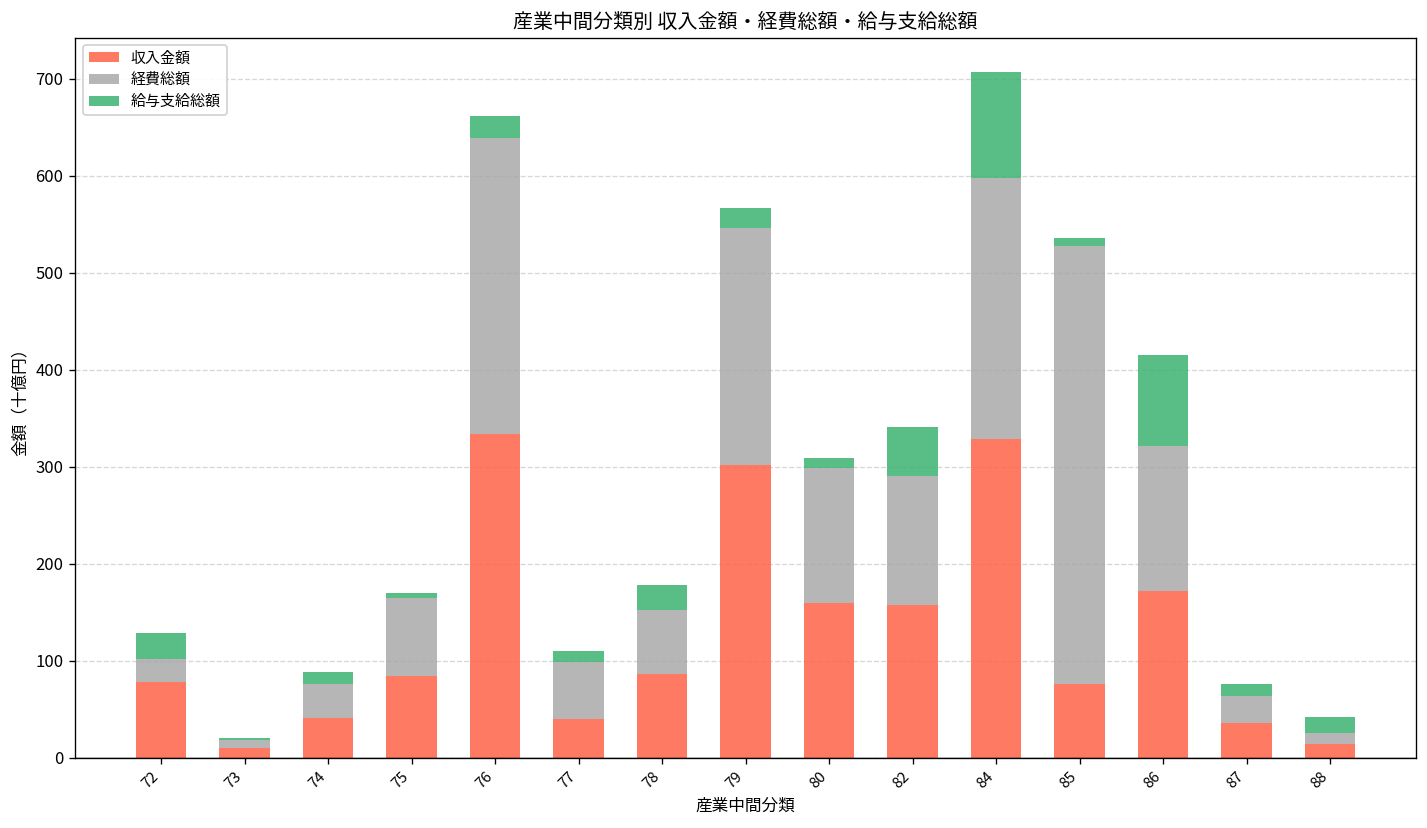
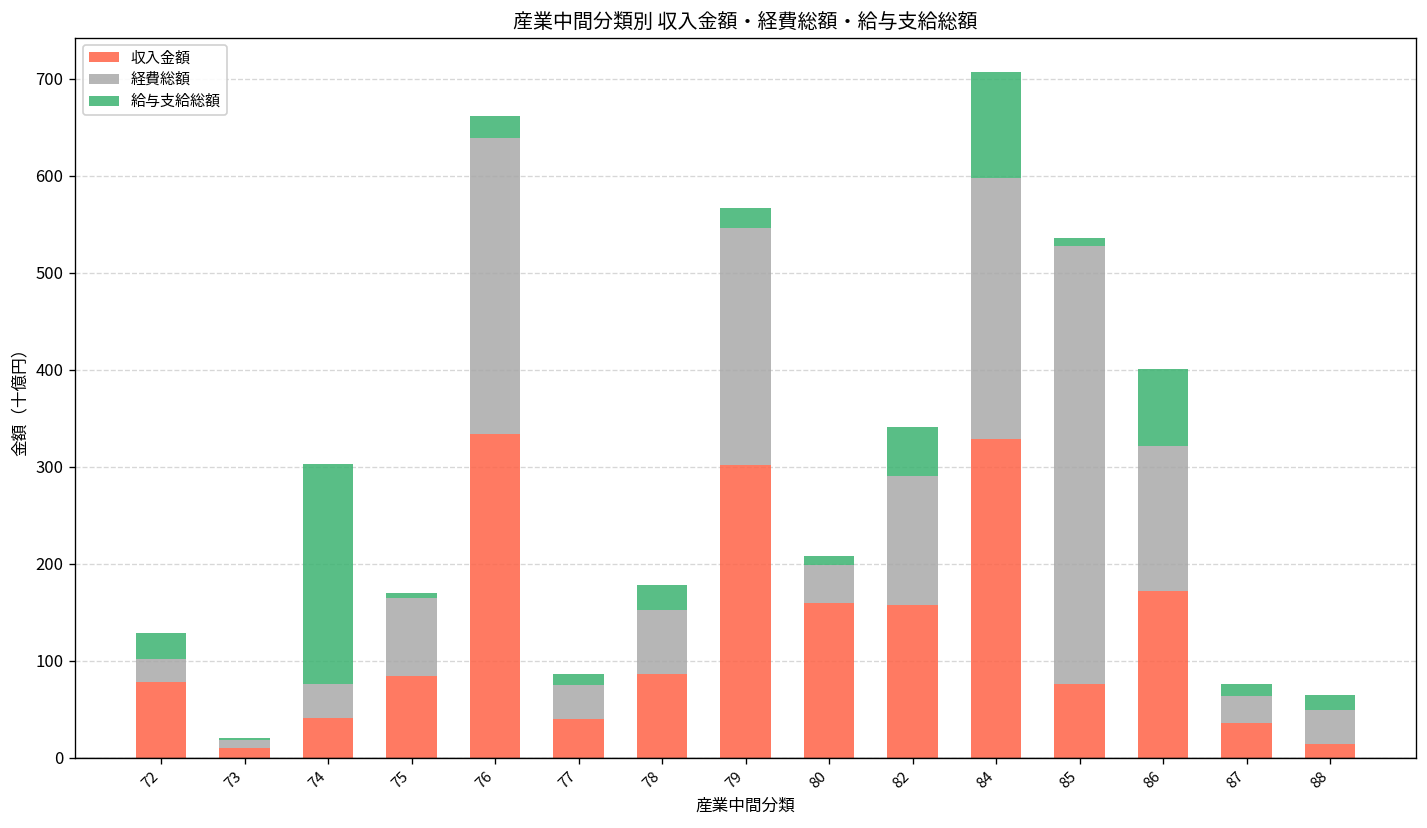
  {
    "経費総額": {
      "72": 20,
      "73": 10,
      "74": 40,
      "75": 80,
      "76": 310,
-     "77": 60,
+     "77": 30,
      "78": 70,
      "79": 240,
-     "80": 140,
+     "80": 40,
      "82": 130,
      "84": 270,
      "85": 450,
      "86": 150,
      "87": 30,
-     "88": 10
+     "88": 30
    },
    "給与支給総額": {
      "72": 30,
-     "74": 10,
+     "74": 230,
      "75": 10,
      "76": 20,
      "77": 10,
      "78": 30,
      "79": 20,
      "80": 10,
      "82": 50,
      "84": 110,
      "85": 10,
-     "86": 90,
+     "86": 80,
      "87": 10,
      "88": 20
    }
  }
